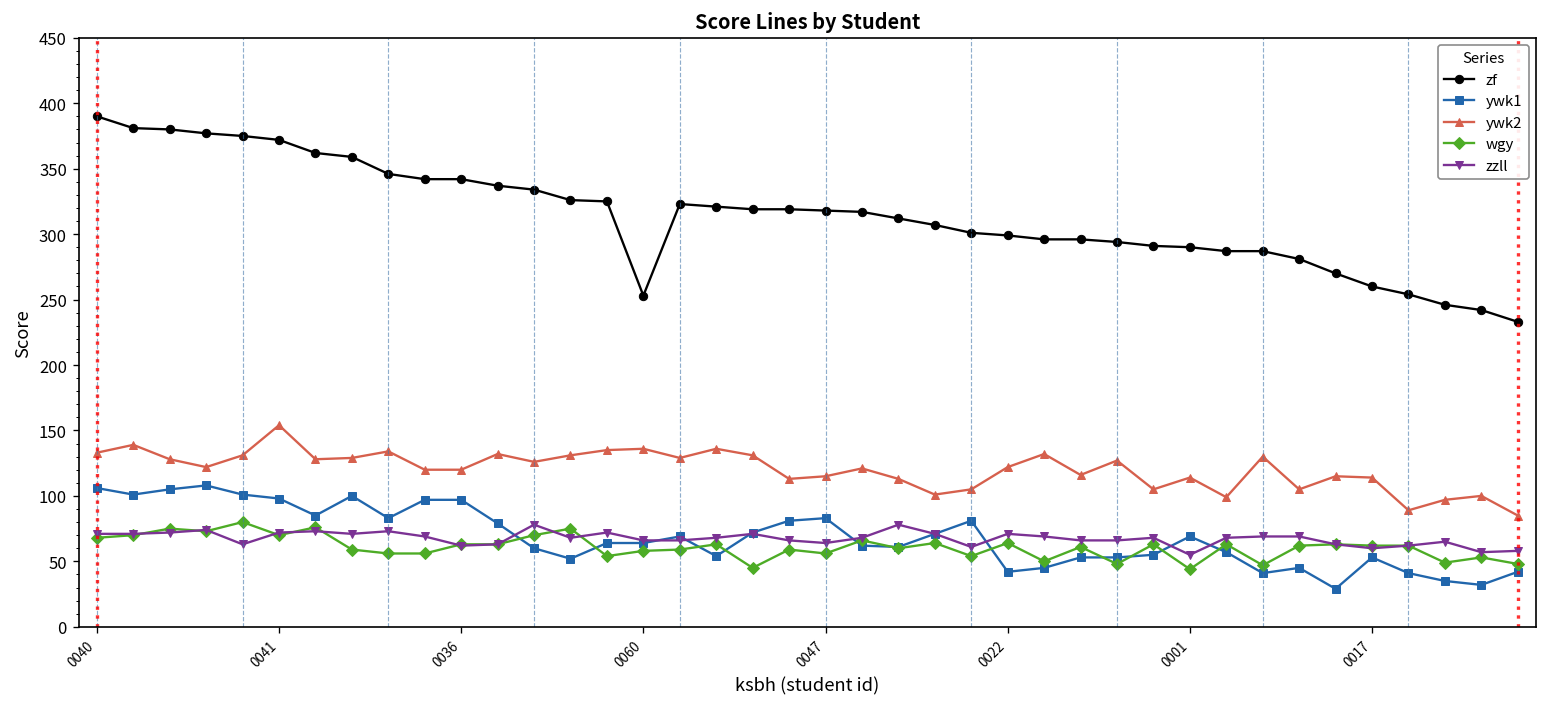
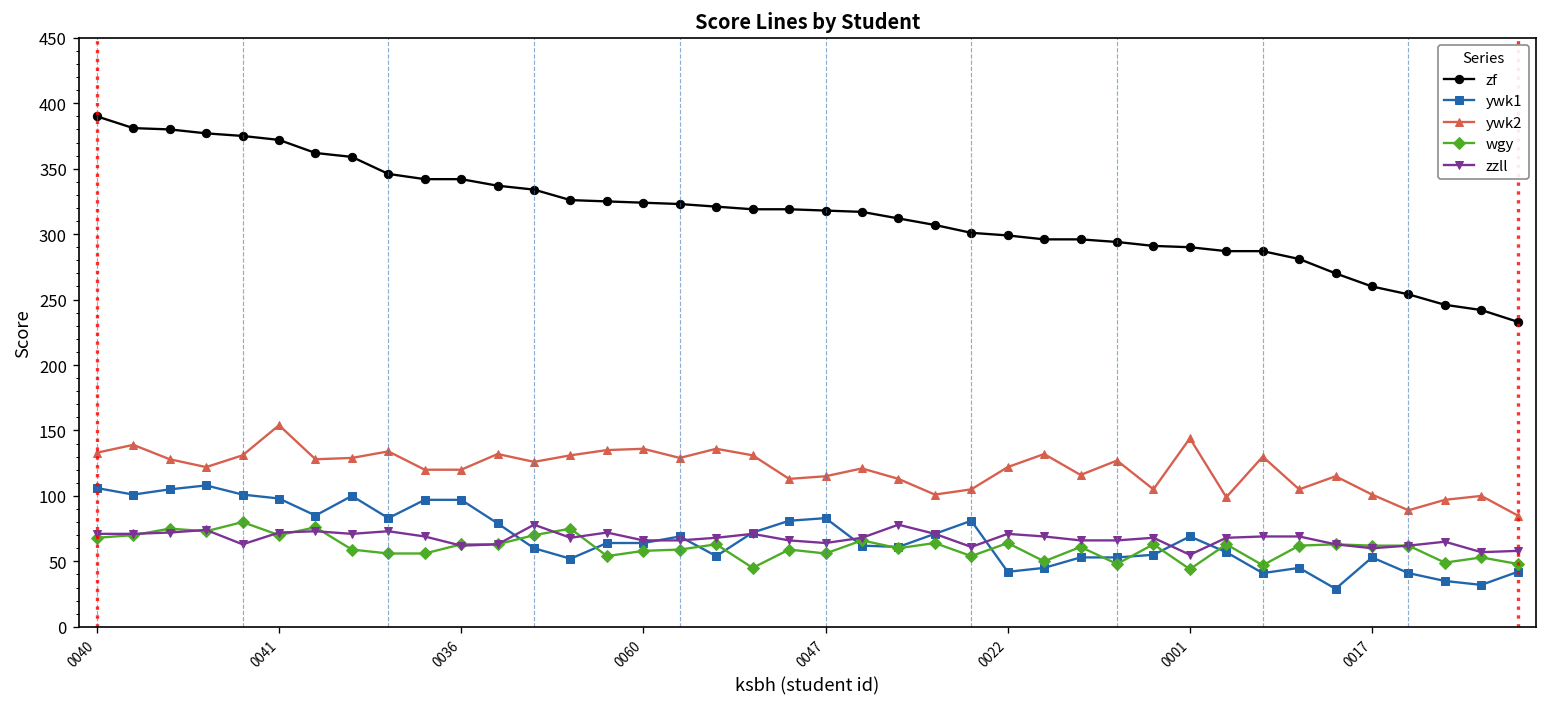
  {
    "zf": {
      "0040": 390,
      "0041": 372,
      "0036": 342,
-     "0060": 253,
+     "0060": 324,
      "0047": 318,
      "0022": 299,
      "0001": 290,
      "0017": 260
    },
    "ywk1": {
      "0040": 106,
      "0041": 98,
      "0036": 97,
      "0047": 83,
      "0022": 42,
      "0001": 69,
      "0017": 53
    },
    "ywk2": {
      "0040": 133,
      "0041": 154,
      "0036": 120,
      "0060": 136,
      "0047": 115,
      "0022": 122,
-     "0001": 114,
-     "0017": 114
+     "0001": 144,
+     "0017": 101
    },
    "wgy": {
      "0040": 68,
      "0060": 58,
      "0047": 56,
      "0022": 64,
      "0001": 44
    },
    "zzll": {
      "0040": 71,
      "0047": 64,
      "0022": 71,
      "0001": 55
    }
  }
